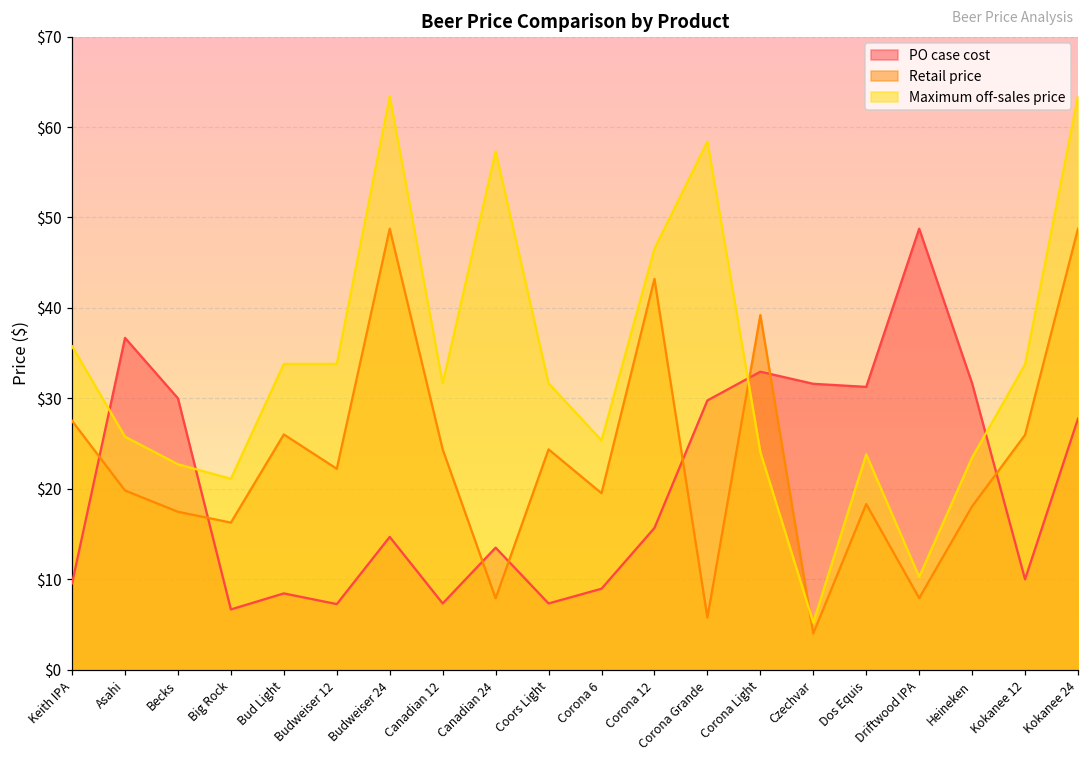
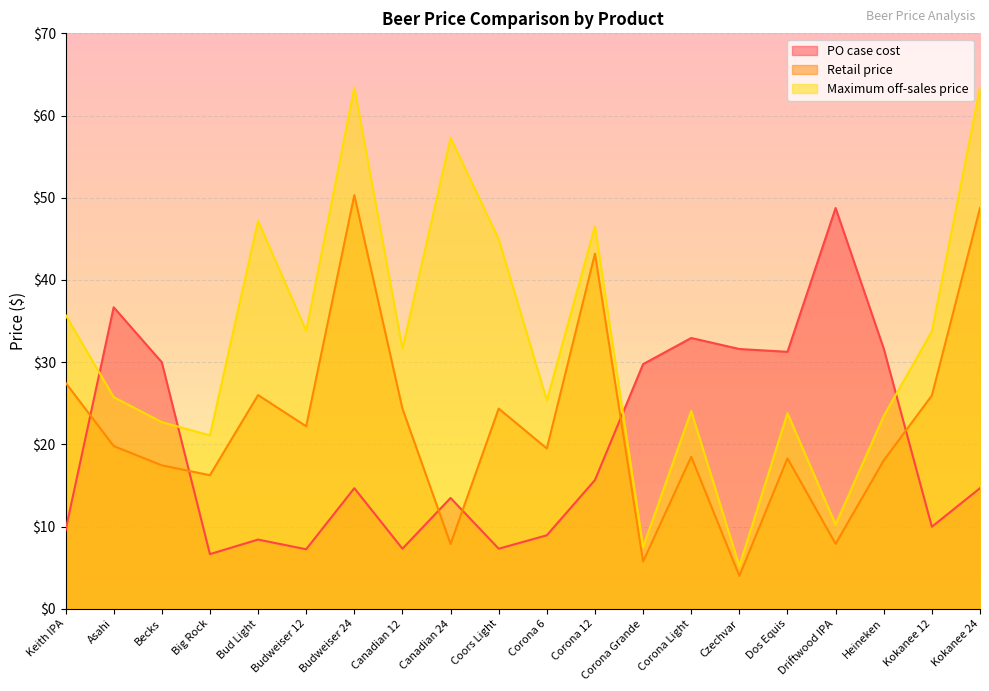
  {
    "PO case cost": {
      "Keith IPA": "$10",
      "Asahi": "$37",
      "Becks": "$30",
      "Big Rock": "$7",
      "Bud Light": "$8",
      "Budweiser 12": "$7",
      "Budweiser 24": "$15",
      "Canadian 12": "$7",
      "Canadian 24": "$13",
      "Coors Light": "$7",
      "Corona 6": "$9",
      "Corona 12": "$16",
      "Corona Grande": "$30",
      "Corona Light": "$33",
      "Czechvar": "$32",
      "Dos Equis": "$31",
      "Driftwood IPA": "$49",
      "Heineken": "$32",
      "Kokanee 12": "$10",
-     "Kokanee 24": "$28"
+     "Kokanee 24": "$15"
    },
    "Retail price": {
      "Keith IPA": "$28",
      "Asahi": "$20",
      "Becks": "$17",
      "Big Rock": "$16",
      "Bud Light": "$26",
      "Budweiser 12": "$22",
-     "Budweiser 24": "$49",
+     "Budweiser 24": "$50",
      "Canadian 12": "$24",
      "Canadian 24": "$8",
      "Coors Light": "$24",
      "Corona 6": "$20",
      "Corona 12": "$43",
      "Corona Grande": "$6",
-     "Corona Light": "$39",
+     "Corona Light": "$19",
      "Czechvar": "$4",
      "Dos Equis": "$18",
      "Driftwood IPA": "$8",
      "Heineken": "$18",
      "Kokanee 12": "$26",
      "Kokanee 24": "$49"
    },
    "Maximum off-sales price": {
      "Keith IPA": "$36",
      "Asahi": "$26",
      "Becks": "$23",
      "Big Rock": "$21",
-     "Bud Light": "$34",
+     "Bud Light": "$47",
      "Budweiser 12": "$34",
      "Budweiser 24": "$63",
      "Canadian 12": "$32",
      "Canadian 24": "$57",
-     "Coors Light": "$32",
+     "Coors Light": "$45",
      "Corona 6": "$25",
      "Corona 12": "$47",
-     "Corona Grande": "$58",
+     "Corona Grande": "$8",
      "Corona Light": "$24",
      "Czechvar": "$5",
      "Dos Equis": "$24",
      "Driftwood IPA": "$10",
      "Heineken": "$23",
      "Kokanee 12": "$34",
      "Kokanee 24": "$63"
    }
  }
